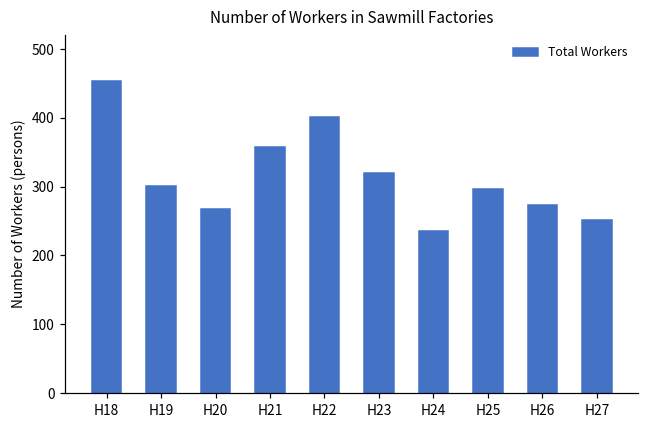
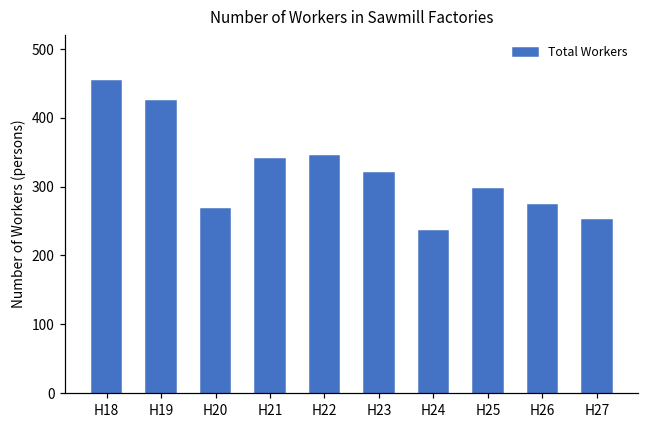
  {
    "H18": 450,
-   "H19": 300,
+   "H19": 420,
    "H20": 270,
-   "H21": 360,
-   "H22": 400,
+   "H21": 340,
+   "H22": 350,
    "H23": 320,
    "H24": 240,
    "H25": 300,
    "H26": 270,
    "H27": 250
  }
